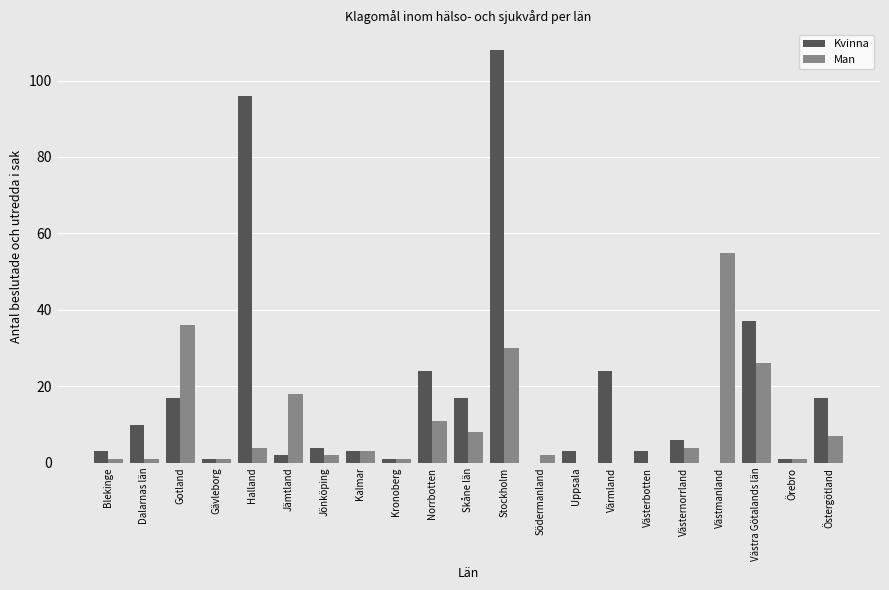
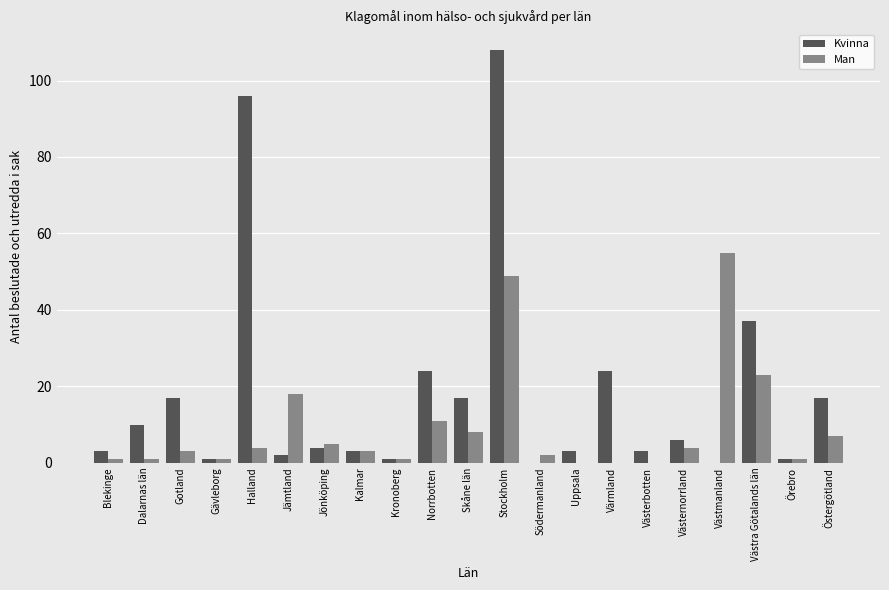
  {
    "Kvinna": {
      "Blekinge": 3,
      "Dalarnas län": 10,
      "Gotland": 17,
      "Gävleborg": 1,
      "Halland": 96,
      "Jämtland": 2,
      "Jönköping": 4,
      "Kalmar": 3,
      "Kronoberg": 1,
      "Norrbotten": 24,
      "Skåne län": 17,
      "Stockholm": 108,
      "Södermanland": 0,
      "Uppsala": 3,
      "Värmland": 24,
      "Västerbotten": 3,
      "Västernorrland": 6,
      "Västmanland": 0,
      "Västra Götalands län": 37,
      "Örebro": 1,
      "Östergötland": 17
    },
    "Man": {
      "Blekinge": 1,
      "Dalarnas län": 1,
-     "Gotland": 36,
+     "Gotland": 3,
      "Gävleborg": 1,
      "Halland": 4,
      "Jämtland": 18,
-     "Jönköping": 2,
+     "Jönköping": 5,
      "Kalmar": 3,
      "Kronoberg": 1,
      "Norrbotten": 11,
      "Skåne län": 8,
-     "Stockholm": 30,
+     "Stockholm": 49,
      "Södermanland": 2,
      "Uppsala": 0,
      "Värmland": 0,
      "Västerbotten": 0,
      "Västernorrland": 4,
      "Västmanland": 55,
-     "Västra Götalands län": 26,
+     "Västra Götalands län": 23,
      "Örebro": 1,
      "Östergötland": 7
    }
  }
